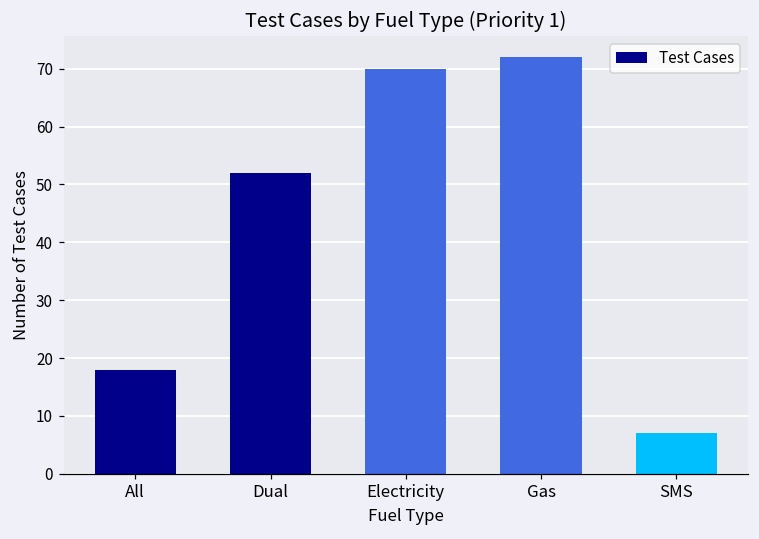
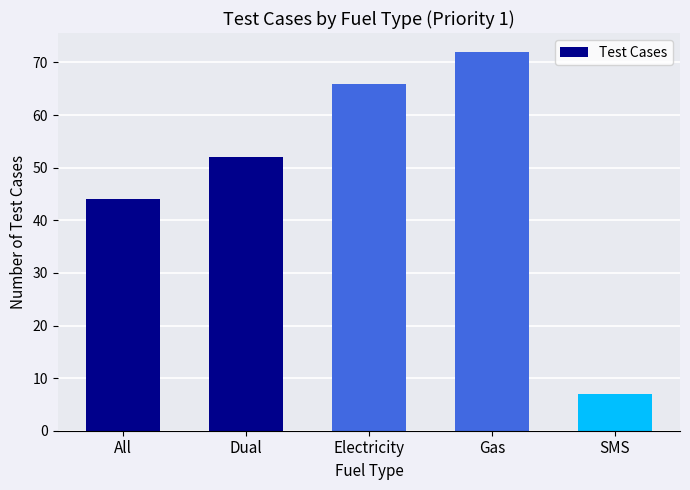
  {
-   "All": 18,
+   "All": 44,
    "Dual": 52,
-   "Electricity": 70,
+   "Electricity": 66,
    "Gas": 72,
    "SMS": 7
  }
